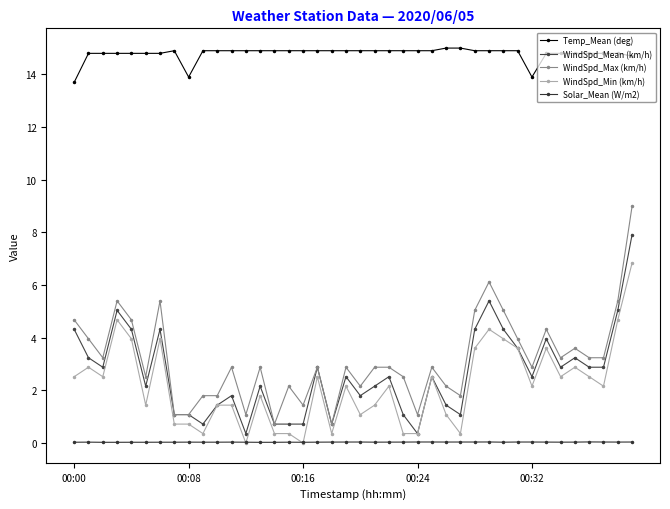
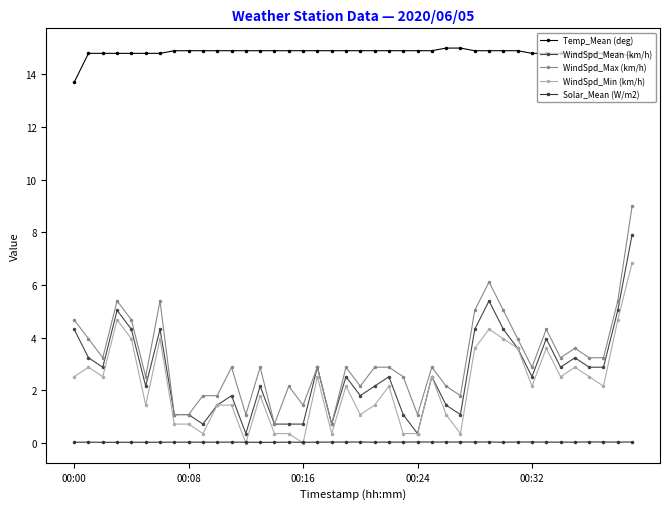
  {
    "Temp_Mean (deg)": {
      "00:00": 13.7,
-     "00:08": 13.9,
+     "00:08": 14.9,
      "00:16": 14.9,
      "00:24": 14.9,
-     "00:32": 13.9
+     "00:32": 14.8
    }
  }
